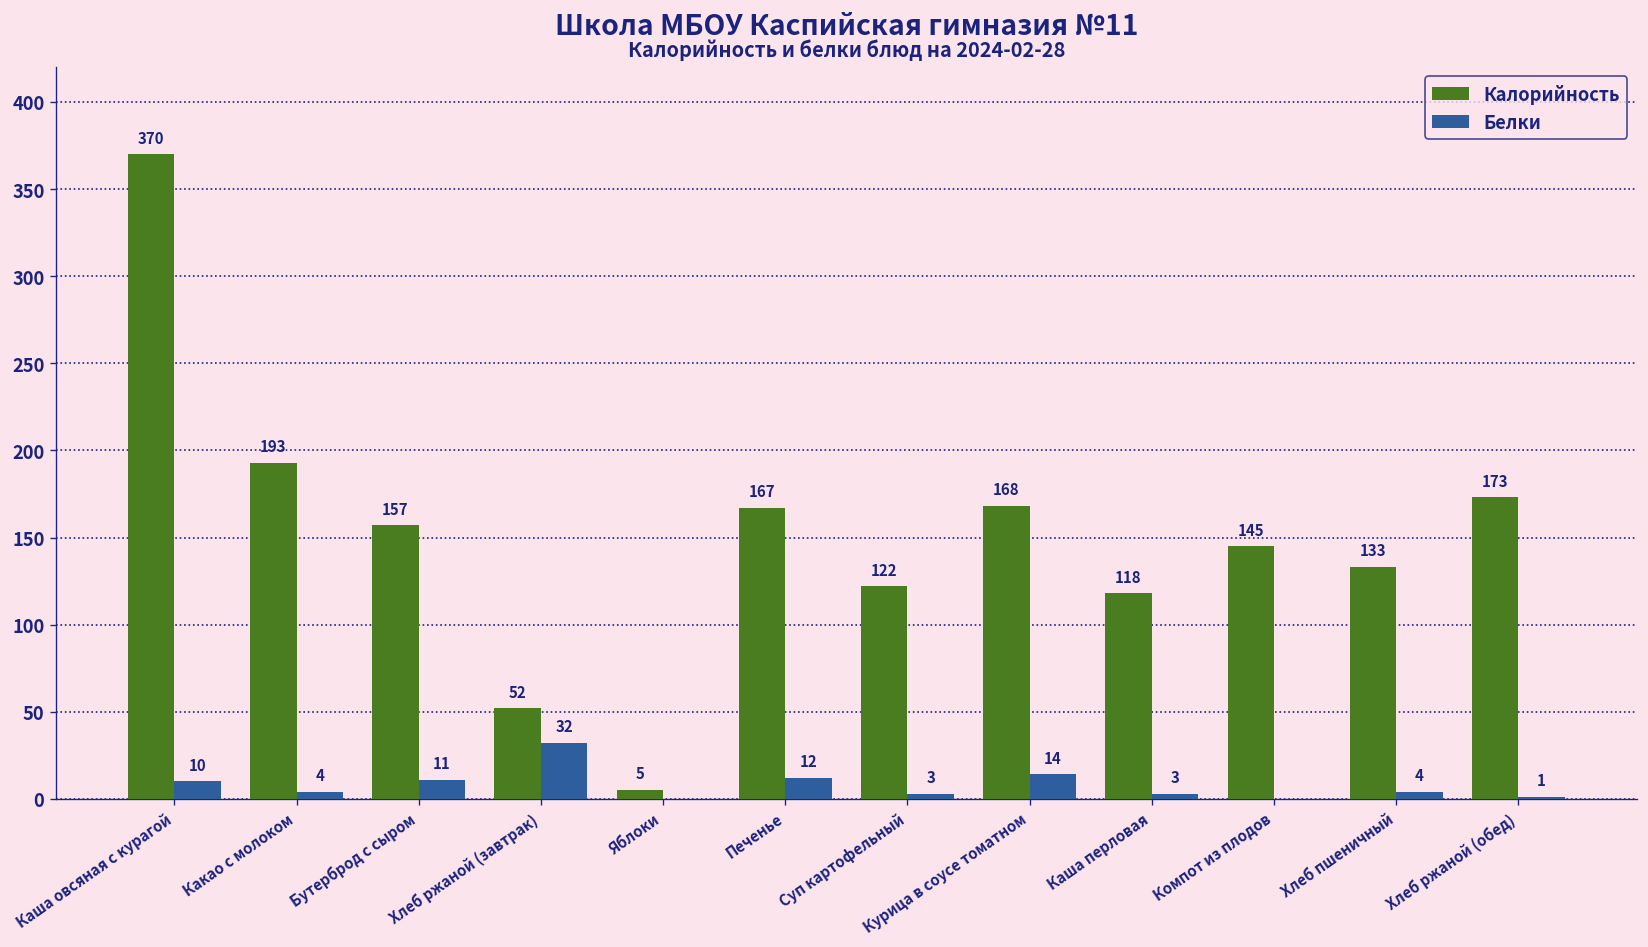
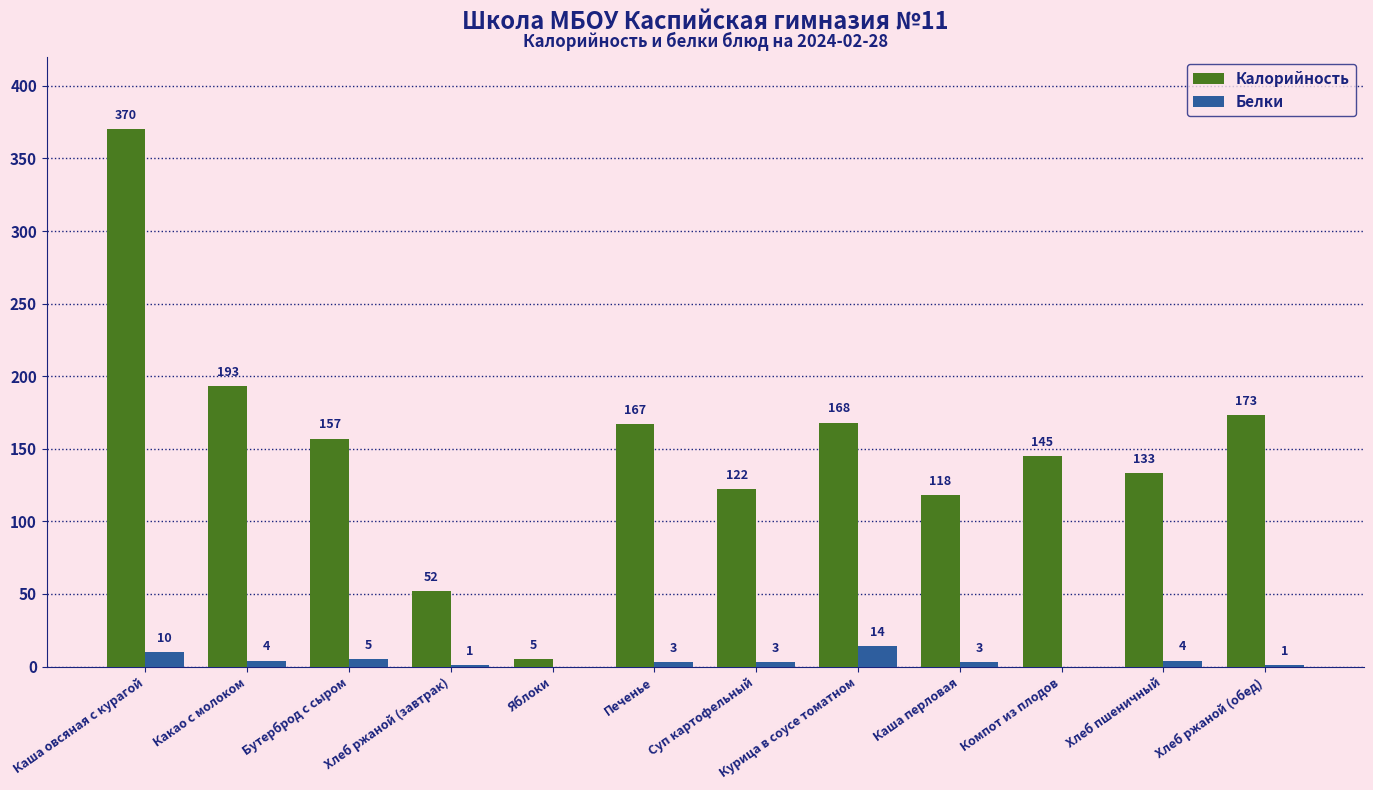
  {
    "Калорийность": {
      "Каша овсяная с курагой": 370,
      "Какао с молоком": 193,
      "Бутерброд с сыром": 157,
      "Хлеб ржаной (завтрак)": 52,
      "Яблоки": 5,
      "Печенье": 167,
      "Суп картофельный": 122,
      "Курица в соусе томатном": 168,
      "Каша перловая": 118,
      "Компот из плодов": 145,
      "Хлеб пшеничный": 133,
      "Хлеб ржаной (обед)": 173
    },
    "Белки": {
      "Каша овсяная с курагой": 10,
      "Какао с молоком": 4,
-     "Бутерброд с сыром": 11,
-     "Хлеб ржаной (завтрак)": 32,
-     "Печенье": 12,
+     "Бутерброд с сыром": 5,
+     "Хлеб ржаной (завтрак)": 1,
+     "Печенье": 3,
      "Суп картофельный": 3,
      "Курица в соусе томатном": 14,
      "Каша перловая": 3,
      "Хлеб пшеничный": 4,
      "Хлеб ржаной (обед)": 1
    }
  }
